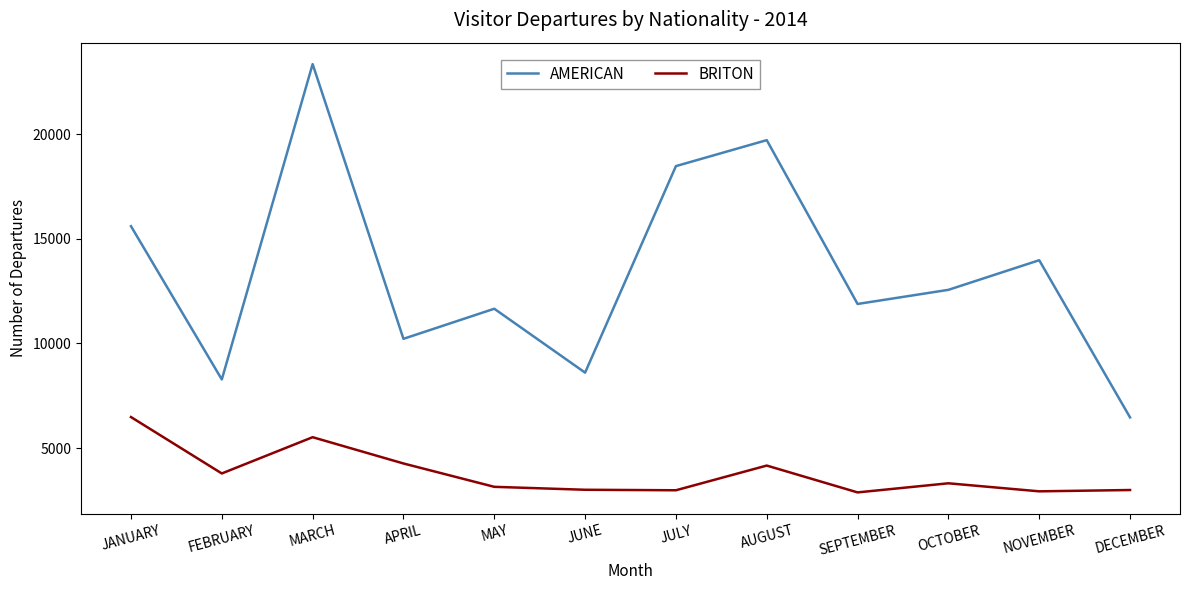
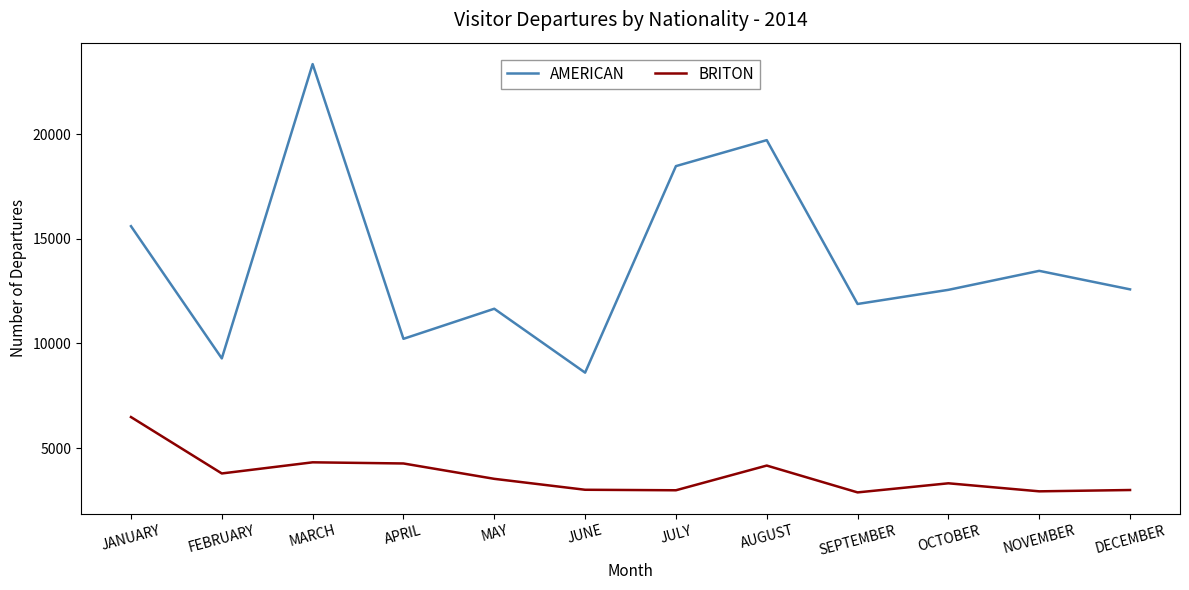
  {
    "AMERICAN": {
      "JANUARY": 15600,
-     "FEBRUARY": 8300,
+     "FEBRUARY": 9300,
      "MARCH": 23300,
      "APRIL": 10200,
      "MAY": 11700,
      "JUNE": 8600,
      "JULY": 18500,
      "AUGUST": 19700,
      "SEPTEMBER": 11900,
      "OCTOBER": 12600,
-     "NOVEMBER": 14000,
-     "DECEMBER": 6500
+     "NOVEMBER": 13500,
+     "DECEMBER": 12600
    },
    "BRITON": {
      "JANUARY": 6500,
      "FEBRUARY": 3800,
-     "MARCH": 5500,
+     "MARCH": 4300,
      "APRIL": 4300,
-     "MAY": 3100,
+     "MAY": 3500,
      "JUNE": 3000,
      "JULY": 3000,
      "AUGUST": 4200,
      "SEPTEMBER": 2900,
      "OCTOBER": 3300,
      "NOVEMBER": 2900,
      "DECEMBER": 3000
    }
  }
